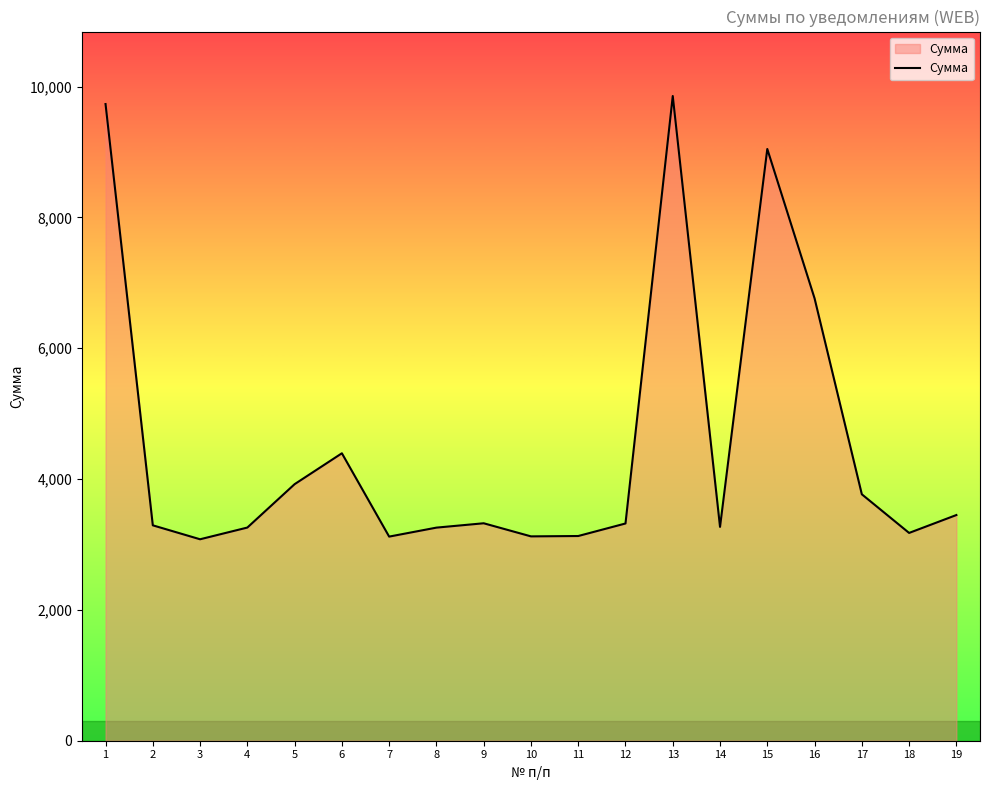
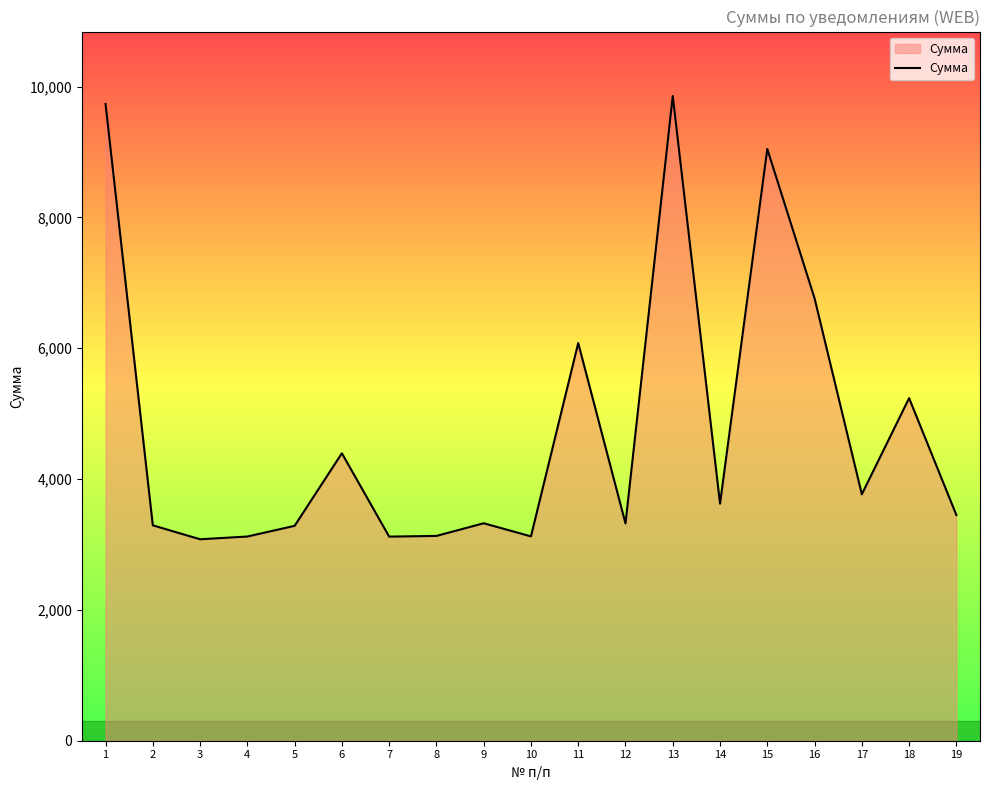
  {
    "1": "9,700",
    "2": "3,300",
    "3": "3,100",
-   "4": "3,300",
-   "5": "3,900",
+   "4": "3,100",
+   "5": "3,300",
    "6": "4,400",
    "7": "3,100",
-   "8": "3,300",
+   "8": "3,100",
    "9": "3,300",
    "10": "3,100",
-   "11": "3,100",
+   "11": "6,100",
    "12": "3,300",
    "13": "9,900",
-   "14": "3,300",
+   "14": "3,600",
    "15": "9,000",
    "16": "6,800",
    "17": "3,800",
-   "18": "3,200",
+   "18": "5,200",
    "19": "3,500"
  }
